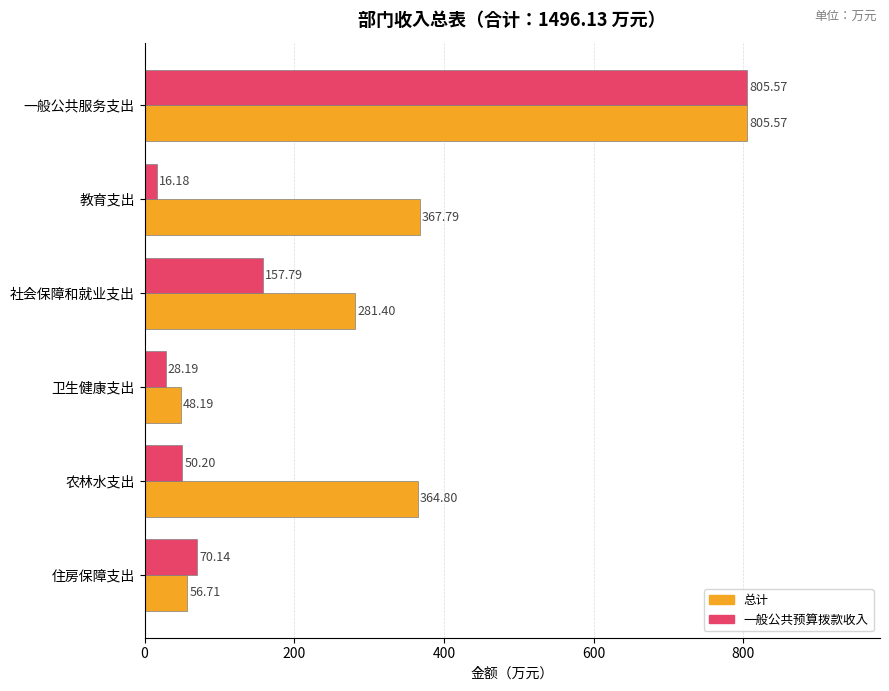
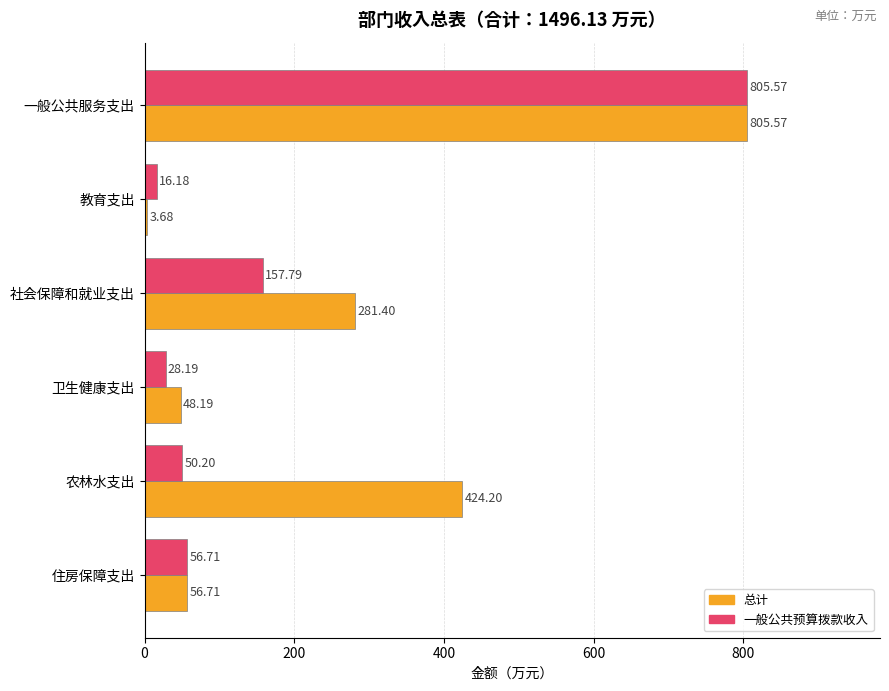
  {
    "总计": {
      "一般公共服务支出": 805.57,
-     "教育支出": 367.79,
+     "教育支出": 3.68,
      "社会保障和就业支出": 281.40,
      "卫生健康支出": 48.19,
-     "农林水支出": 364.80,
+     "农林水支出": 424.20,
      "住房保障支出": 56.71
    },
    "一般公共预算拨款收入": {
      "一般公共服务支出": 805.57,
      "教育支出": 16.18,
      "社会保障和就业支出": 157.79,
      "卫生健康支出": 28.19,
      "农林水支出": 50.20,
-     "住房保障支出": 70.14
+     "住房保障支出": 56.71
    }
  }
